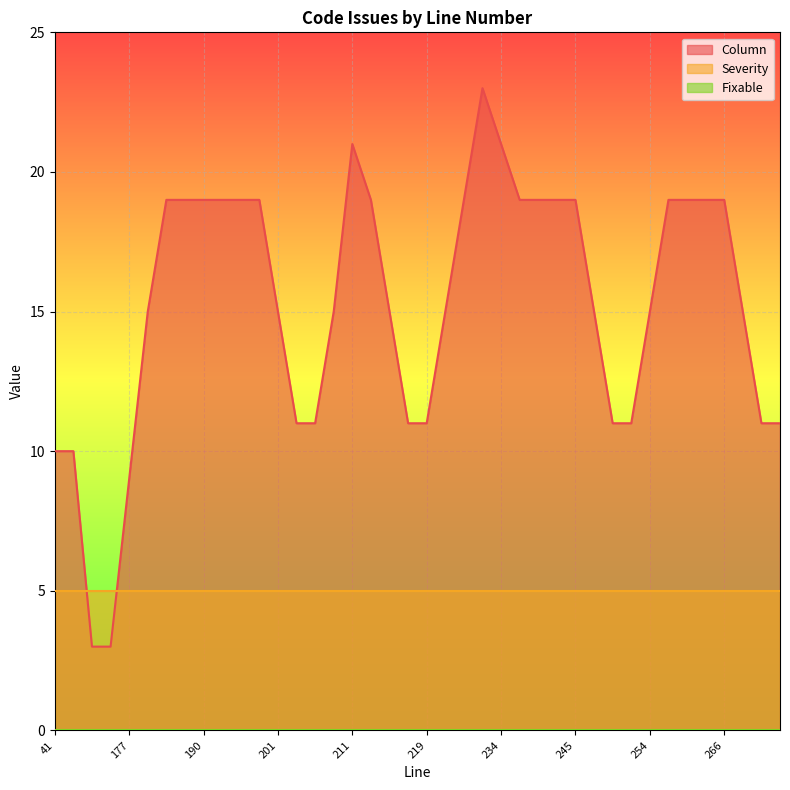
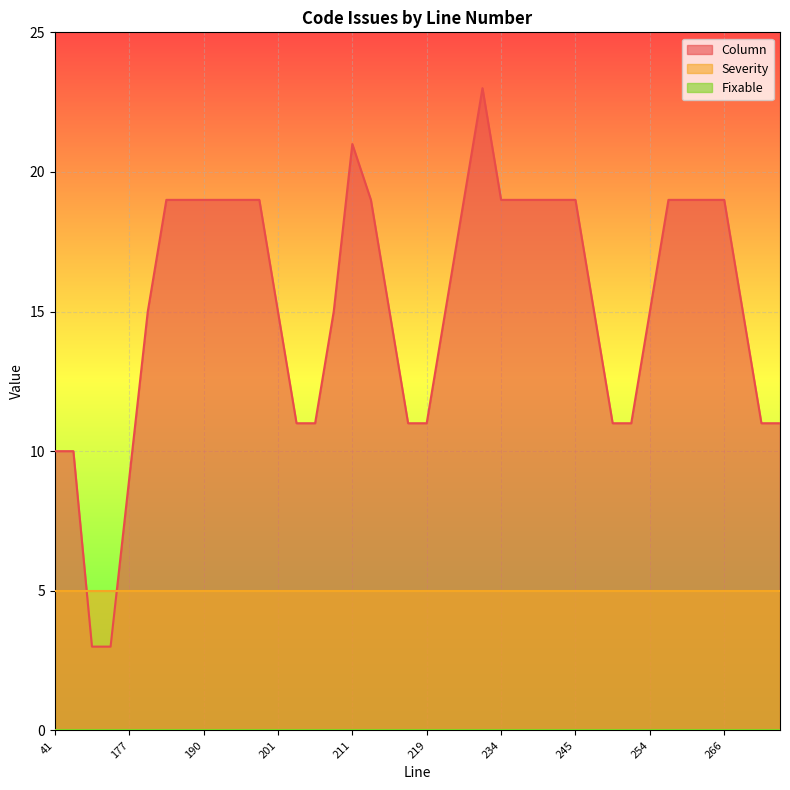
  {
    "Column": {
      "41": 10,
      "177": 9,
      "190": 19,
      "201": 15,
      "211": 21,
      "219": 11,
-     "234": 21,
+     "234": 19,
      "245": 19,
      "254": 15,
      "266": 19
    },
    "Severity": {
      "41": 5,
      "177": 5,
      "190": 5,
      "201": 5,
      "211": 5,
      "219": 5,
      "234": 5,
      "245": 5,
      "254": 5,
      "266": 5
    },
    "Fixable": {
      "41": 0,
      "177": 0,
      "190": 0,
      "201": 0,
      "211": 0,
      "219": 0,
      "234": 0,
      "245": 0,
      "254": 0,
      "266": 0
    }
  }
